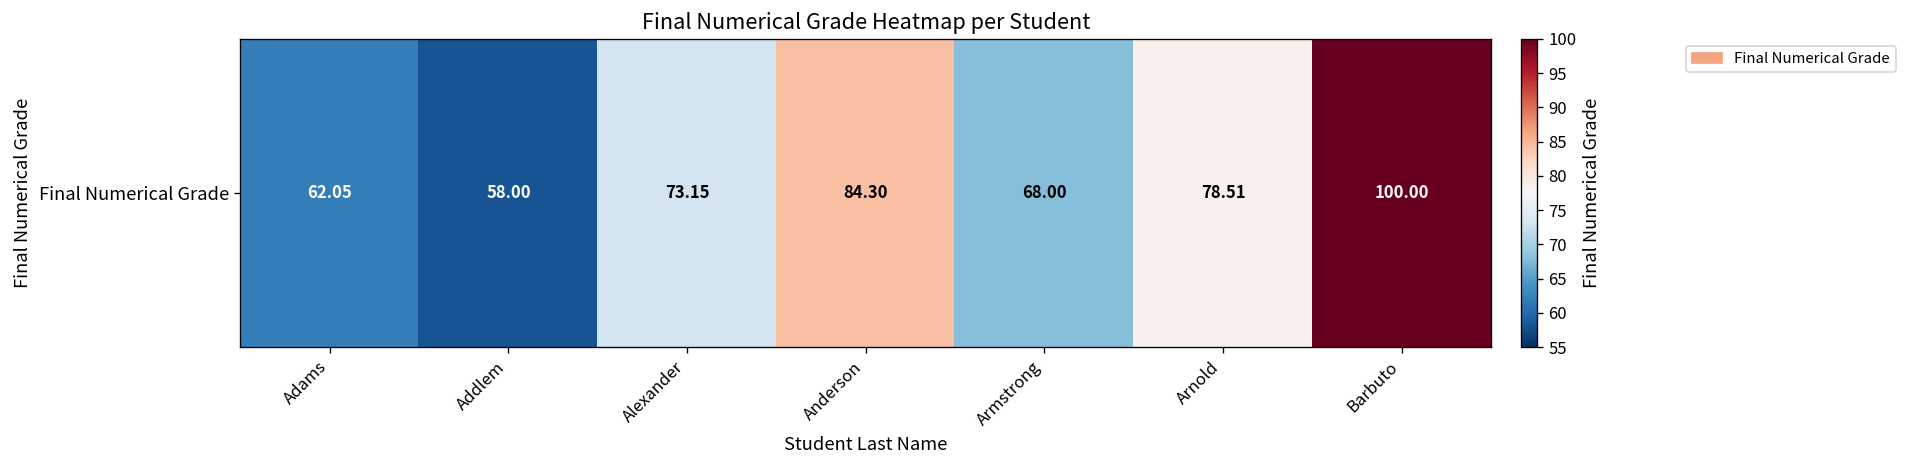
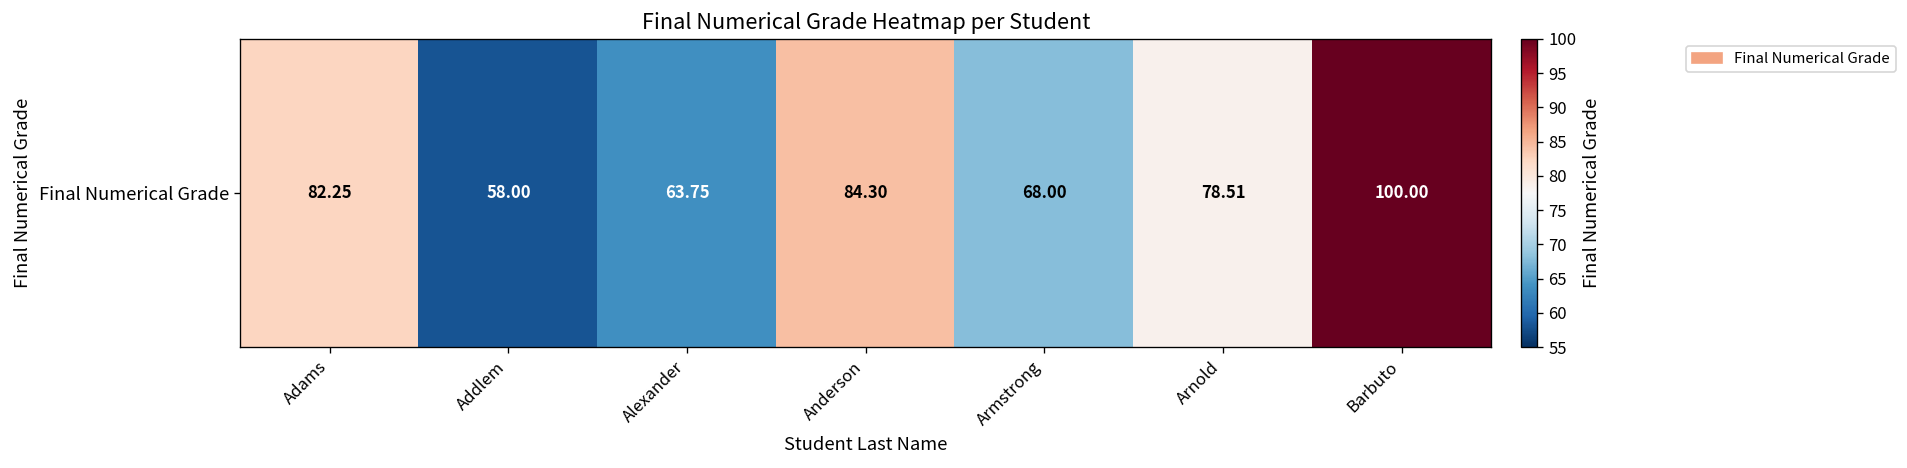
  {
    "Final Numerical Grade": {
-     "Adams": 62.05,
+     "Adams": 82.25,
      "Addlem": 58.00,
-     "Alexander": 73.15,
+     "Alexander": 63.75,
      "Anderson": 84.30,
      "Armstrong": 68.00,
      "Arnold": 78.51,
      "Barbuto": 100.00
    }
  }
